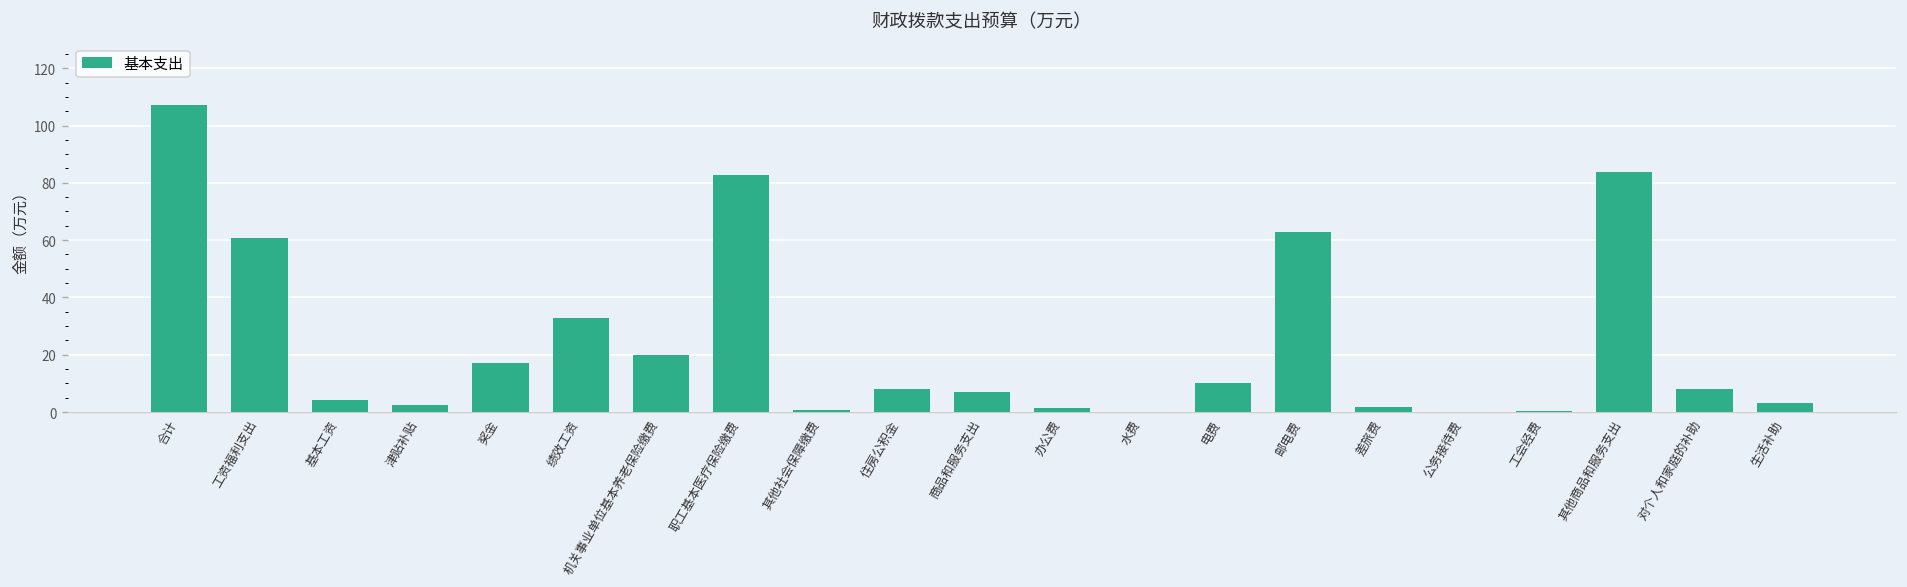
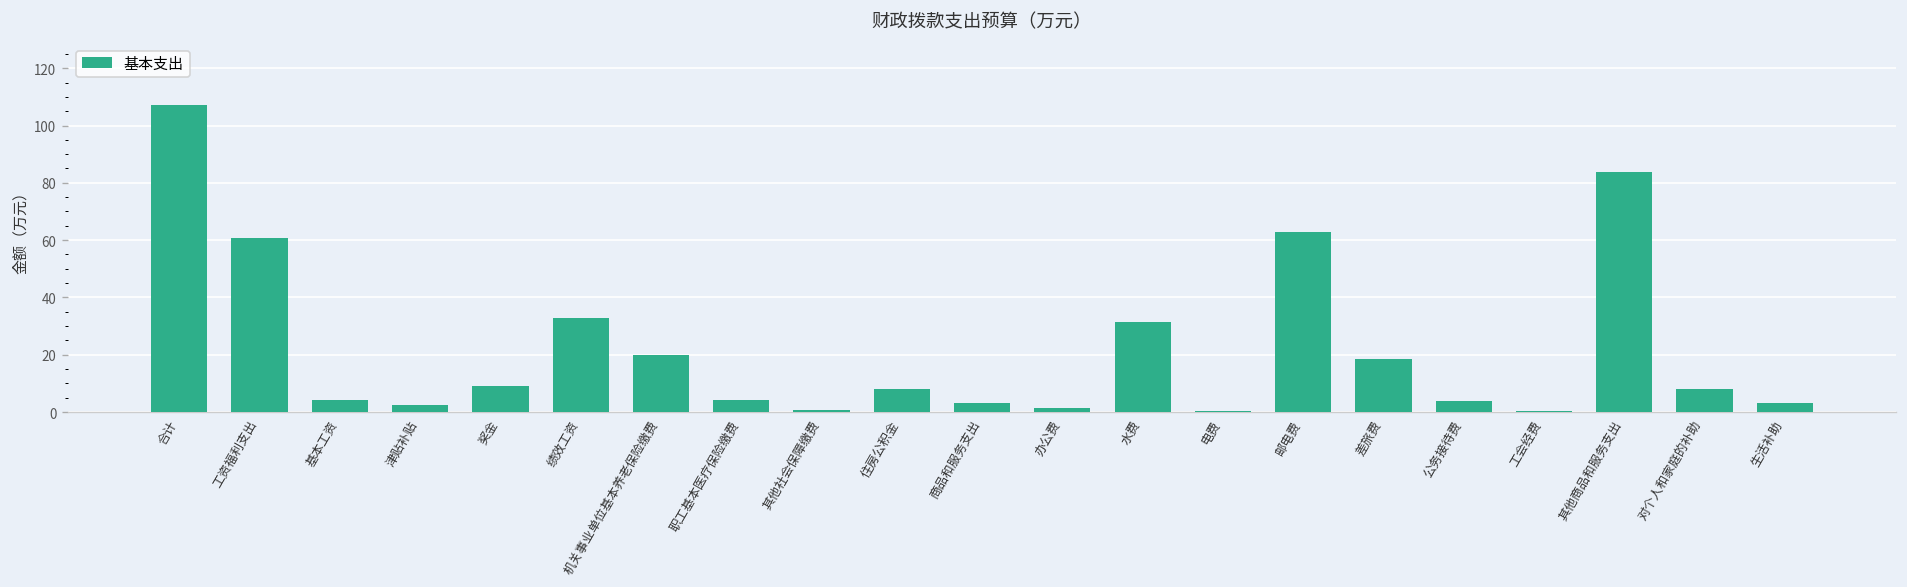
  {
    "合计": 107,
    "工资福利支出": 61,
    "基本工资": 4,
    "津贴补贴": 3,
-   "奖金": 17,
+   "奖金": 9,
    "绩效工资": 33,
    "机关事业单位基本养老保险缴费": 20,
-   "职工基本医疗保险缴费": 83,
+   "职工基本医疗保险缴费": 4,
    "住房公积金": 8,
-   "商品和服务支出": 7,
+   "商品和服务支出": 3,
    "办公费": 2,
-   "水费": 0,
-   "电费": 10,
+   "水费": 31,
+   "电费": 0,
    "邮电费": 63,
-   "差旅费": 2,
-   "公务接待费": 0,
+   "差旅费": 19,
+   "公务接待费": 4,
    "其他商品和服务支出": 84,
    "对个人和家庭的补助": 8,
    "生活补助": 3
  }
